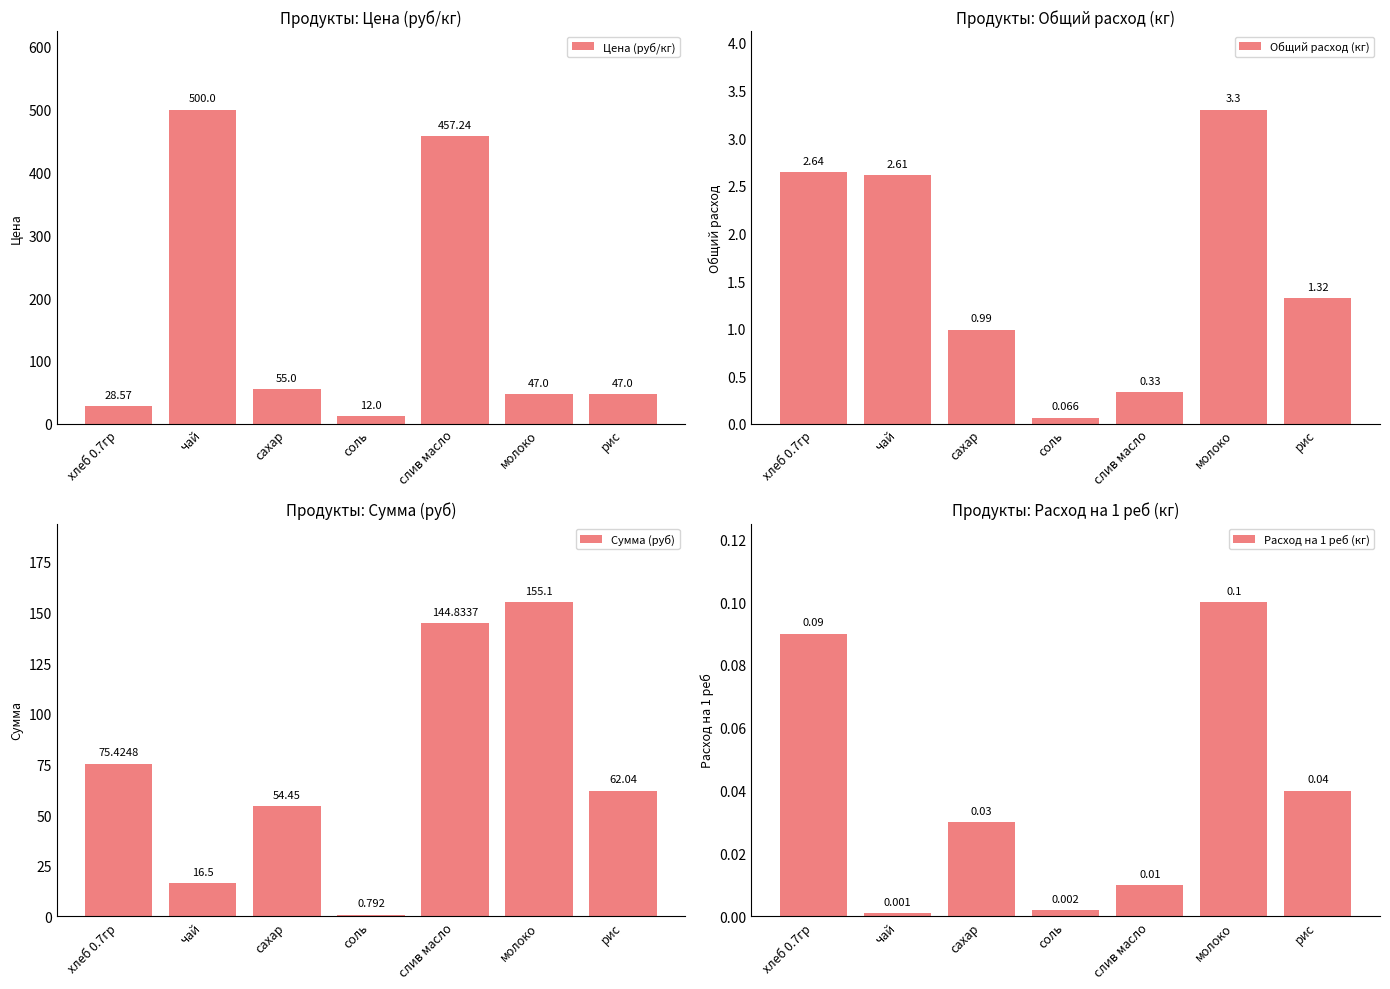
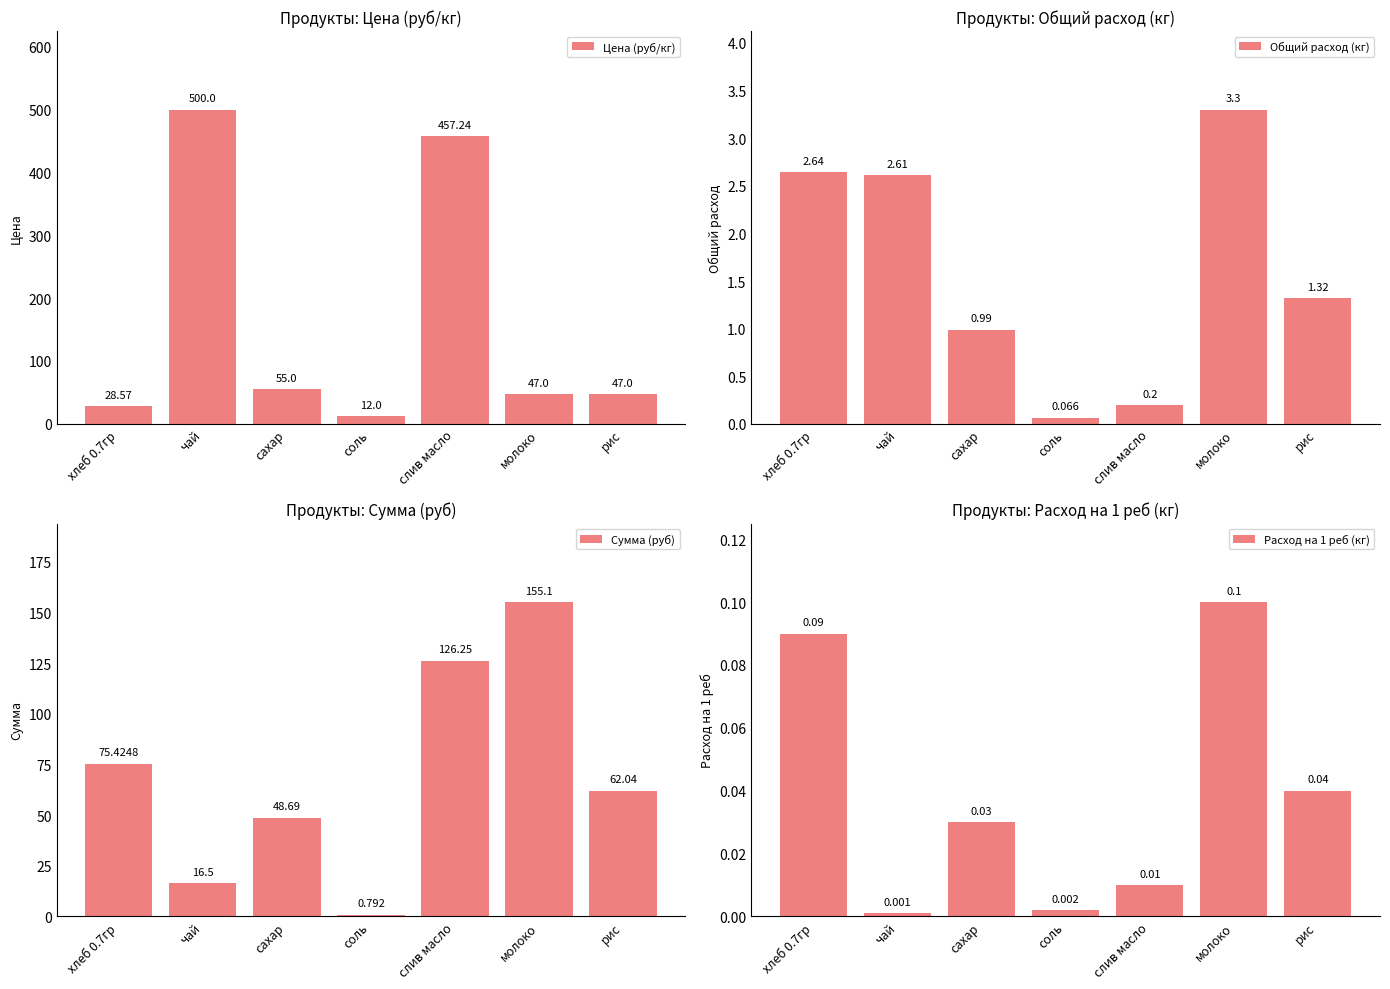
  {
    "Продукты: Цена (руб/кг)": {
      "хлеб 0.7гр": 28.57,
      "чай": 500.0,
      "сахар": 55.0,
      "соль": 12.0,
      "слив масло": 457.24,
      "молоко": 47.0,
      "рис": 47.0
    },
    "Продукты: Общий расход (кг)": {
      "хлеб 0.7гр": 2.64,
      "чай": 2.61,
      "сахар": 0.99,
      "соль": 0.066,
-     "слив масло": 0.33,
+     "слив масло": 0.2,
      "молоко": 3.3,
      "рис": 1.32
    },
    "Продукты: Сумма (руб)": {
      "хлеб 0.7гр": 75.4248,
      "чай": 16.5,
-     "сахар": 54.45,
+     "сахар": 48.69,
      "соль": 0.792,
-     "слив масло": 144.8337,
+     "слив масло": 126.25,
      "молоко": 155.1,
      "рис": 62.04
    },
    "Продукты: Расход на 1 реб (кг)": {
      "хлеб 0.7гр": 0.09,
      "чай": 0.001,
      "сахар": 0.03,
      "соль": 0.002,
      "слив масло": 0.01,
      "молоко": 0.1,
      "рис": 0.04
    }
  }
